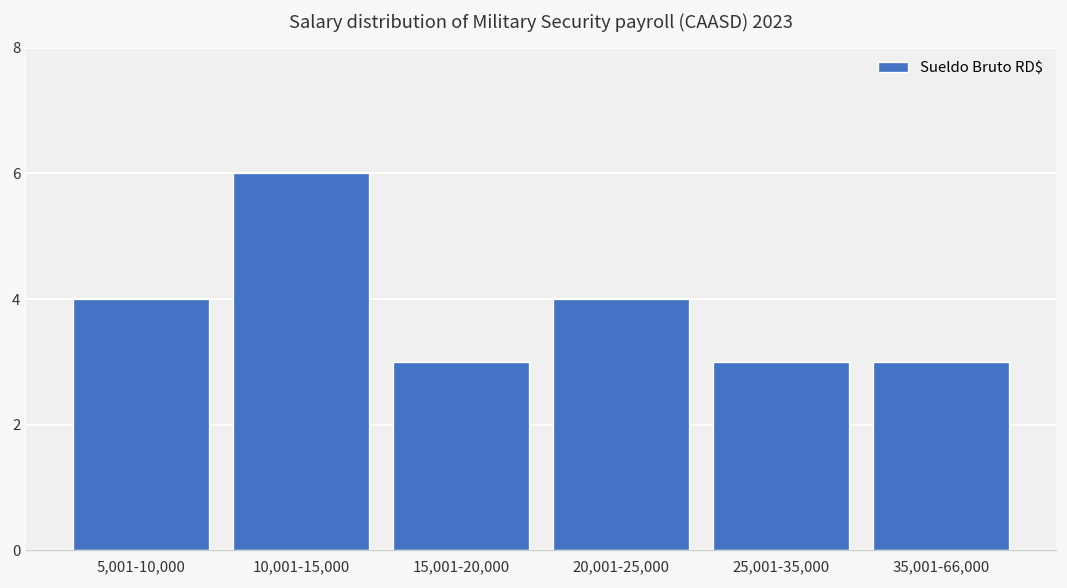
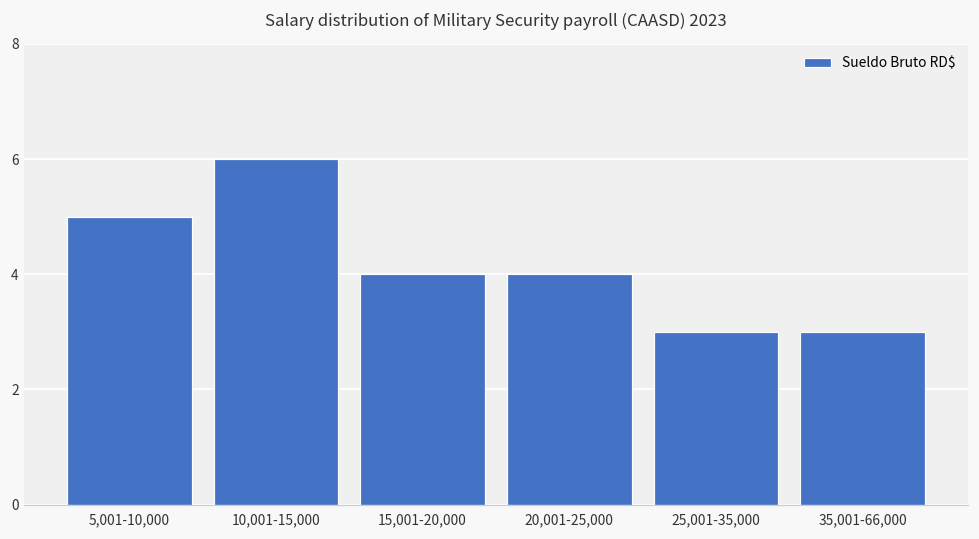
  {
-   "5,001-10,000": 4,
+   "5,001-10,000": 5,
    "10,001-15,000": 6,
-   "15,001-20,000": 3,
+   "15,001-20,000": 4,
    "20,001-25,000": 4,
    "25,001-35,000": 3,
    "35,001-66,000": 3
  }
